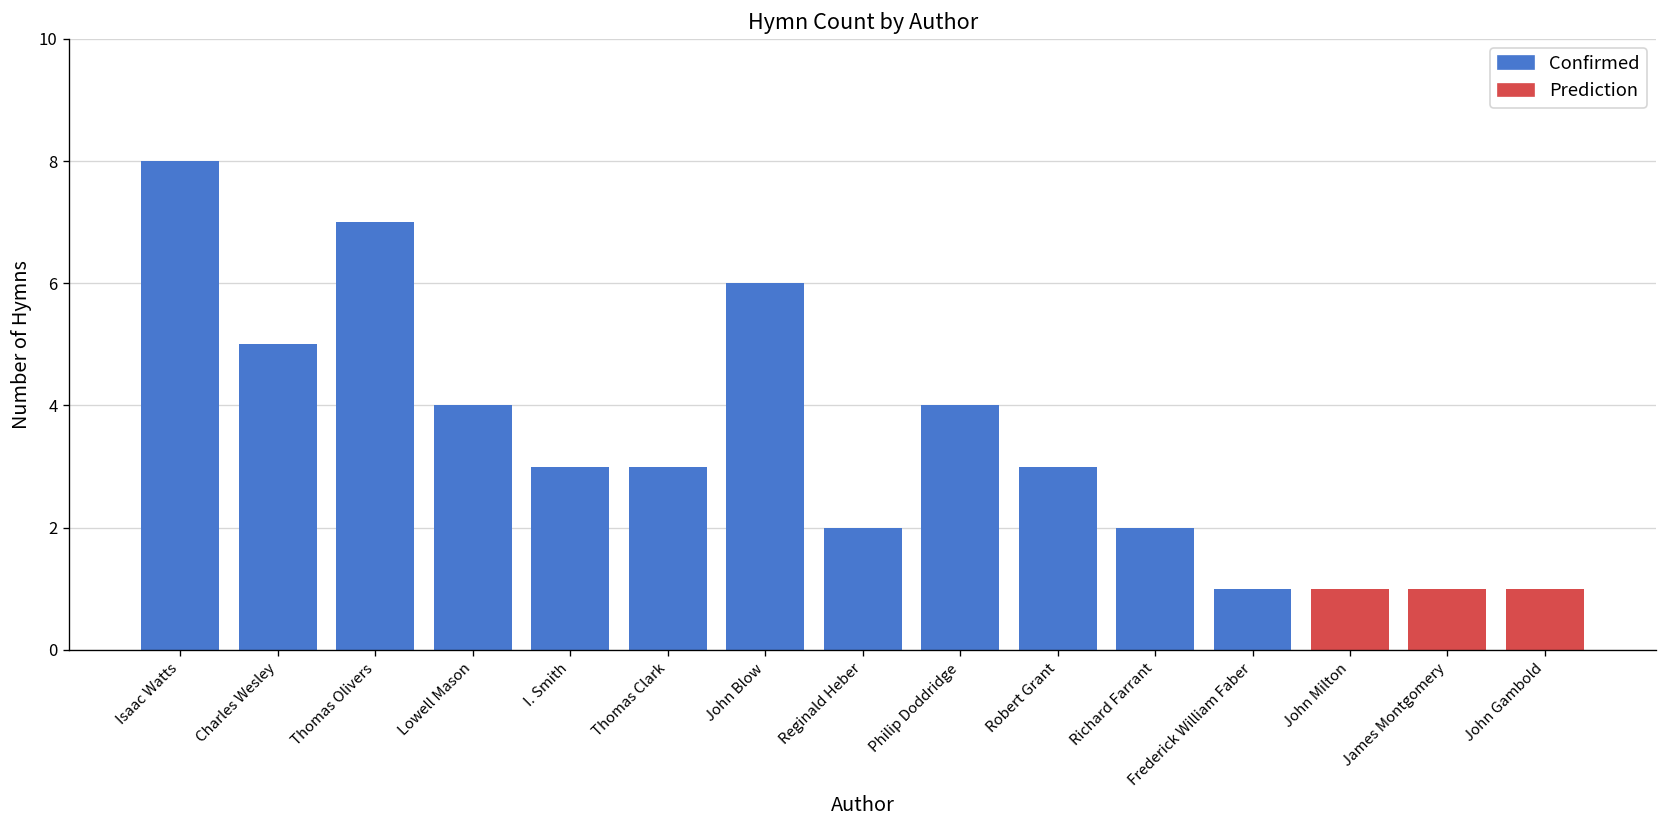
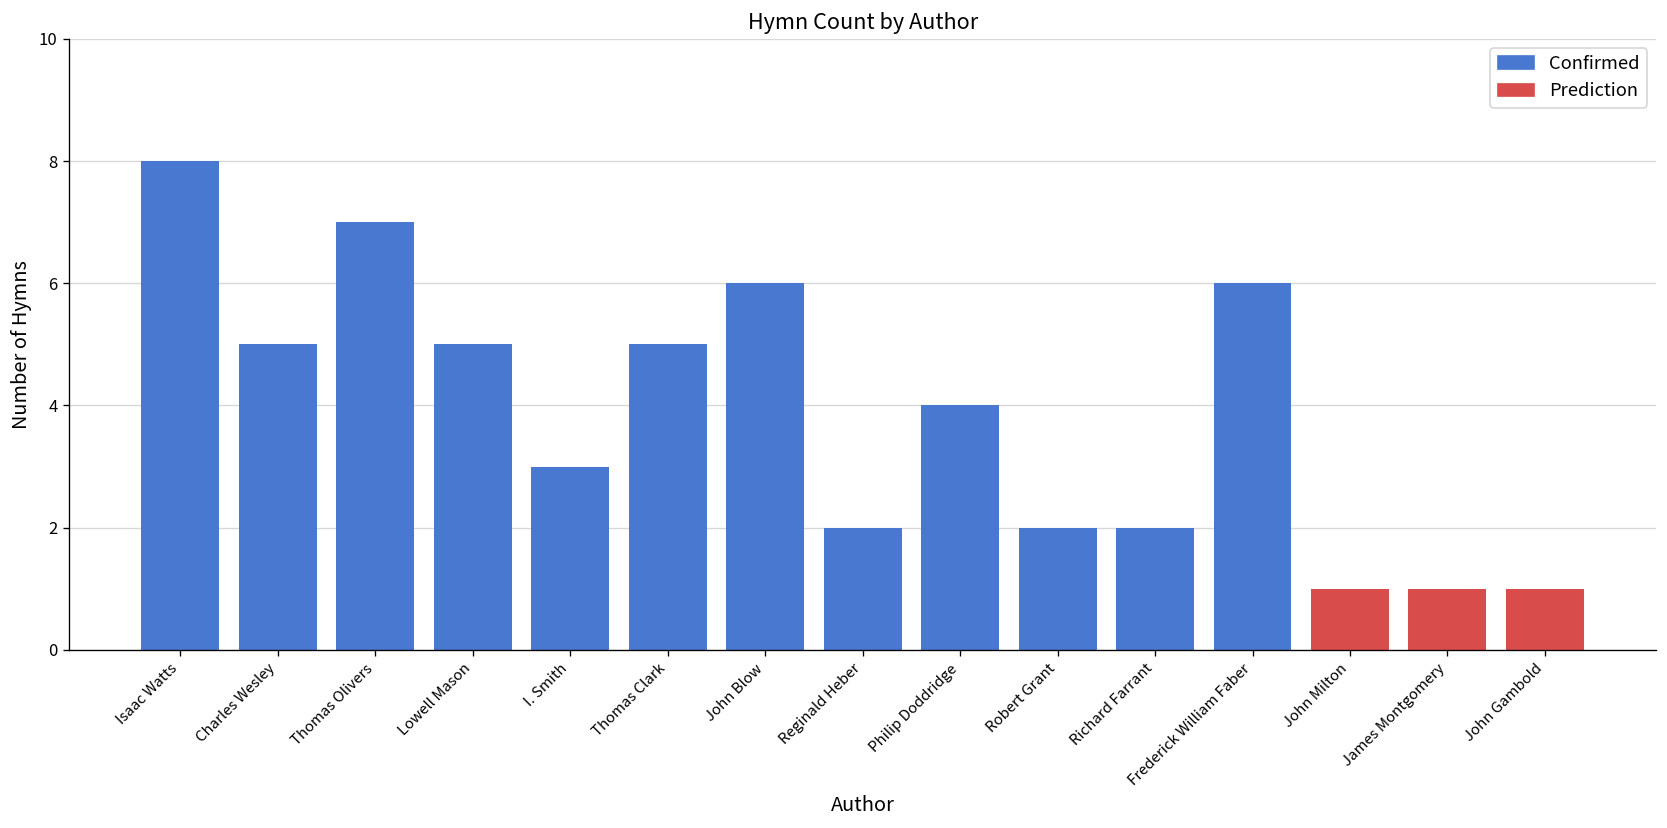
  {
    "Confirmed": {
      "Isaac Watts": 8,
      "Charles Wesley": 5,
      "Thomas Olivers": 7,
-     "Lowell Mason": 4,
+     "Lowell Mason": 5,
      "I. Smith": 3,
-     "Thomas Clark": 3,
+     "Thomas Clark": 5,
      "John Blow": 6,
      "Reginald Heber": 2,
      "Philip Doddridge": 4,
-     "Robert Grant": 3,
+     "Robert Grant": 2,
      "Richard Farrant": 2,
-     "Frederick William Faber": 1
+     "Frederick William Faber": 6
    },
    "Prediction": {
      "John Milton": 1,
      "James Montgomery": 1,
      "John Gambold": 1
    }
  }
